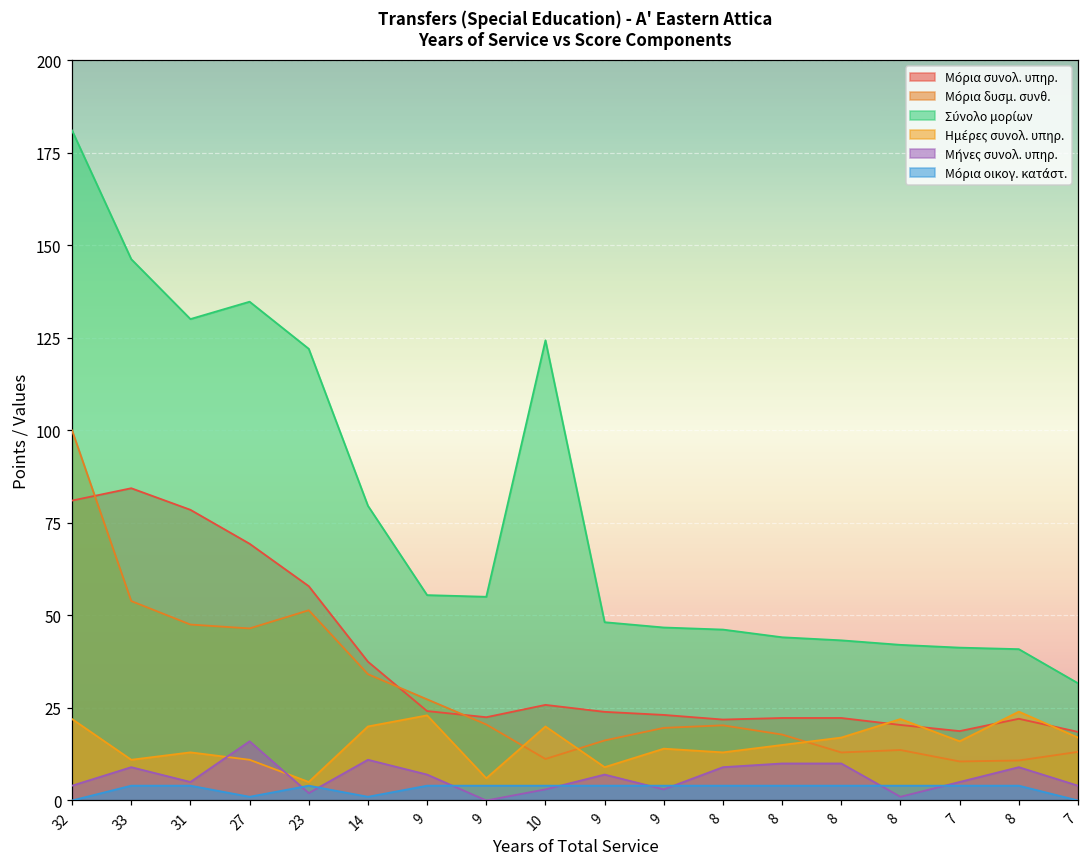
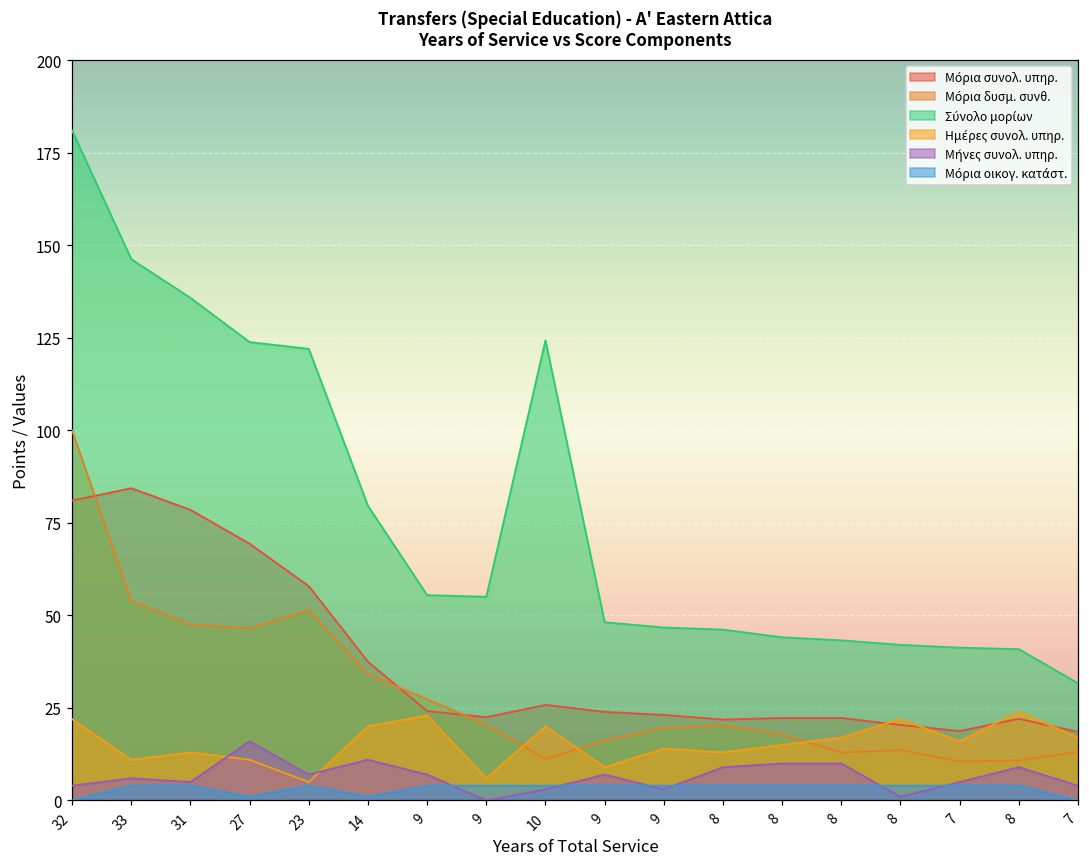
  {
    "Σύνολο μορίων": {
      "32": 181,
      "33": 146,
-     "31": 130,
-     "27": 135,
+     "31": 136,
+     "27": 124,
      "23": 122,
      "14": 80,
      "10": 124
    },
    "Μήνες συνολ. υπηρ.": {
      "32": 4,
-     "33": 9,
+     "33": 6,
      "31": 5,
      "27": 16,
-     "23": 2,
+     "23": 7,
      "14": 11,
      "10": 3
    },
    "Μόρια οικογ. κατάστ.": {
      "32": 0,
      "33": 4,
      "31": 4,
      "27": 1,
      "23": 4,
      "14": 1,
      "10": 4
    }
  }
